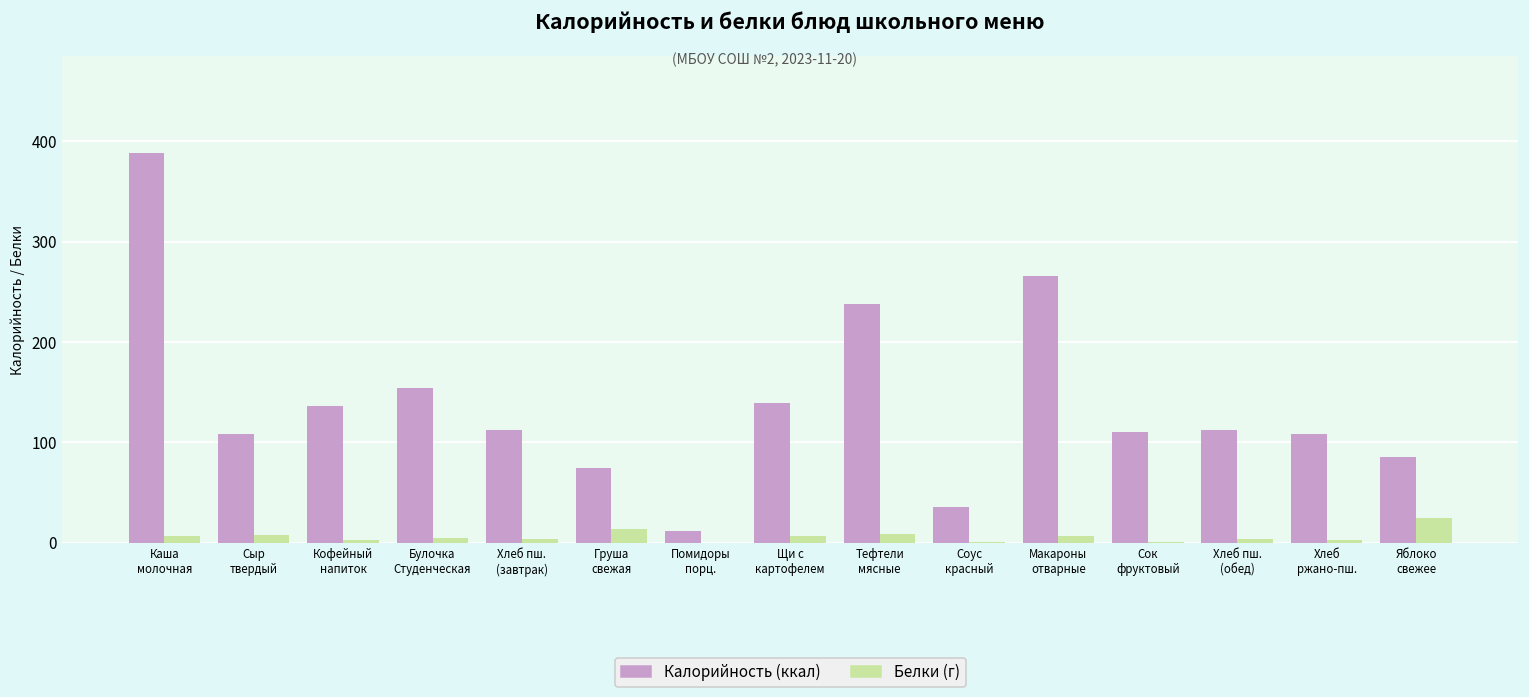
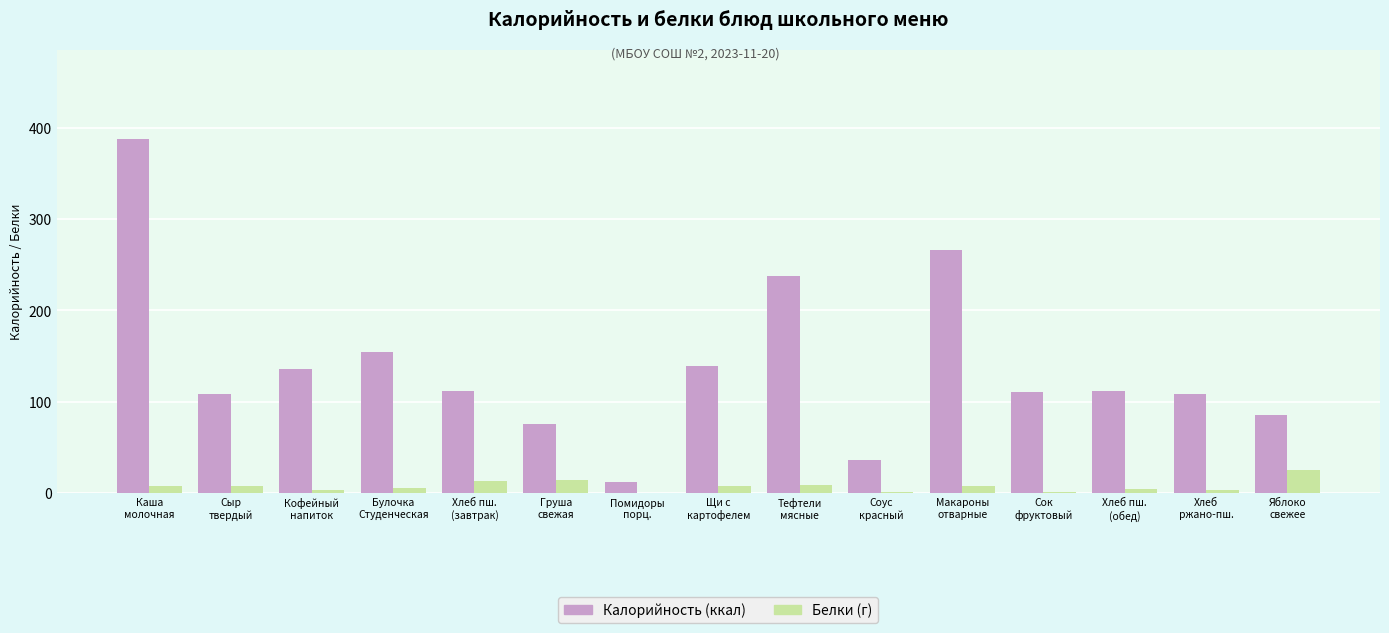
  {
    "Калорийность (ккал)": {
      "Каша молочная": 390,
      "Сыр твердый": 110,
      "Кофейный напиток": 140,
      "Булочка Студенческая": 150,
      "Хлеб пш. (завтрак)": 110,
      "Груша свежая": 80,
      "Помидоры порц.": 10,
      "Щи с картофелем": 140,
      "Тефтели мясные": 240,
      "Соус красный": 40,
      "Макароны отварные": 270,
      "Сок фруктовый": 110,
      "Хлеб пш. (обед)": 110,
      "Хлеб ржано-пш.": 110,
      "Яблоко свежее": 90
    },
    "Белки (г)": {
      "Каша молочная": 10,
      "Сыр твердый": 10,
      "Кофейный напиток": 0,
      "Булочка Студенческая": 10,
-     "Хлеб пш. (завтрак)": 0,
+     "Хлеб пш. (завтрак)": 10,
      "Груша свежая": 10,
      "Помидоры порц.": 0,
      "Щи с картофелем": 10,
      "Тефтели мясные": 10,
      "Макароны отварные": 10,
      "Хлеб пш. (обед)": 0,
      "Хлеб ржано-пш.": 0,
      "Яблоко свежее": 30
    }
  }
